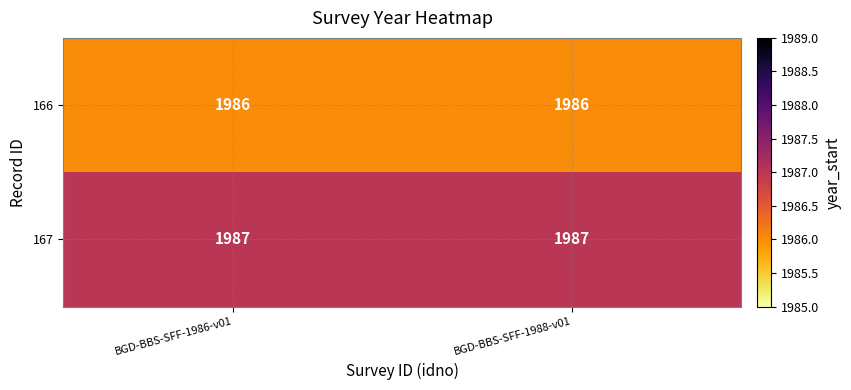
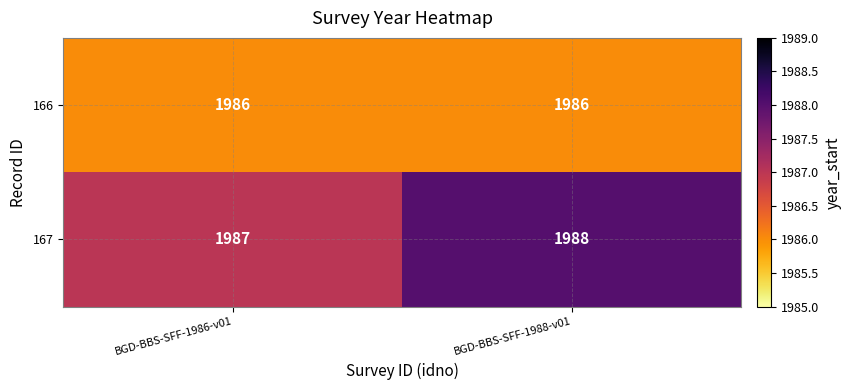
  {
    "166": {
      "BGD-BBS-SFF-1986-v01": 1986,
      "BGD-BBS-SFF-1988-v01": 1986
    },
    "167": {
      "BGD-BBS-SFF-1986-v01": 1987,
-     "BGD-BBS-SFF-1988-v01": 1987
+     "BGD-BBS-SFF-1988-v01": 1988
    }
  }
